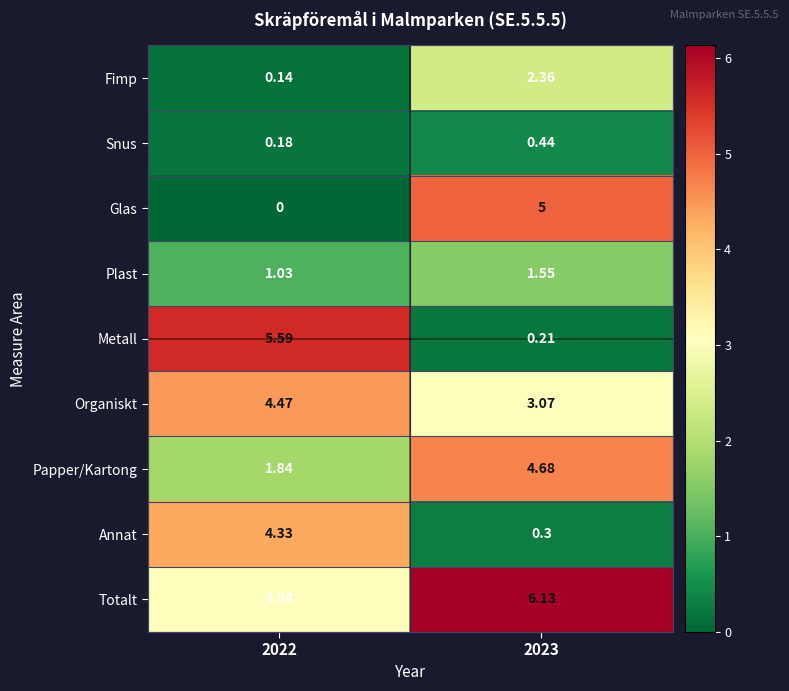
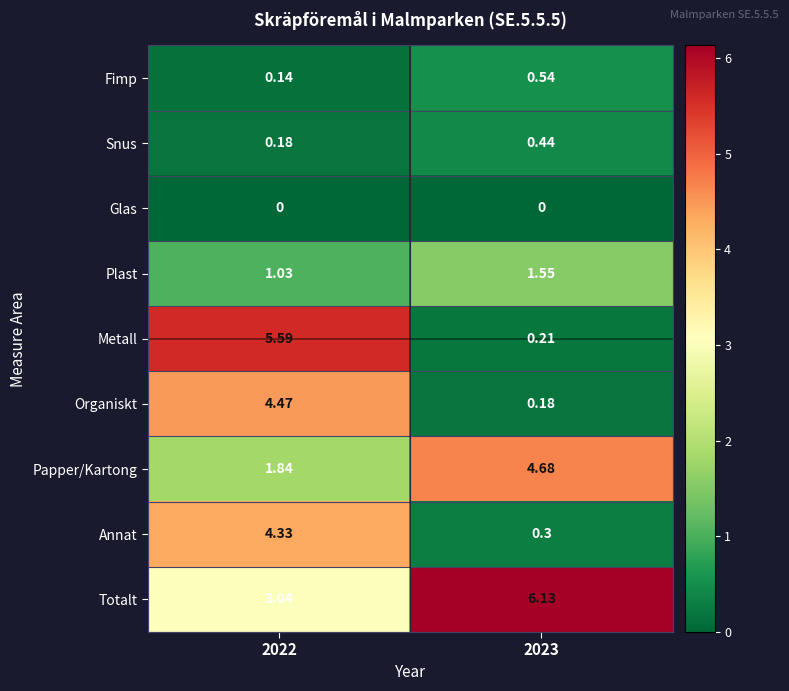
  {
    "Fimp": {
      "2022": 0.14,
-     "2023": 2.36
+     "2023": 0.54
    },
    "Snus": {
      "2022": 0.18,
      "2023": 0.44
    },
    "Glas": {
      "2022": 0,
-     "2023": 5
+     "2023": 0
    },
    "Plast": {
      "2022": 1.03,
      "2023": 1.55
    },
    "Metall": {
      "2022": 5.59,
      "2023": 0.21
    },
    "Organiskt": {
      "2022": 4.47,
-     "2023": 3.07
+     "2023": 0.18
    },
    "Papper/Kartong": {
      "2022": 1.84,
      "2023": 4.68
    },
    "Annat": {
      "2022": 4.33,
      "2023": 0.3
    },
    "Totalt": {
      "2022": 3.04,
      "2023": 6.13
    }
  }
